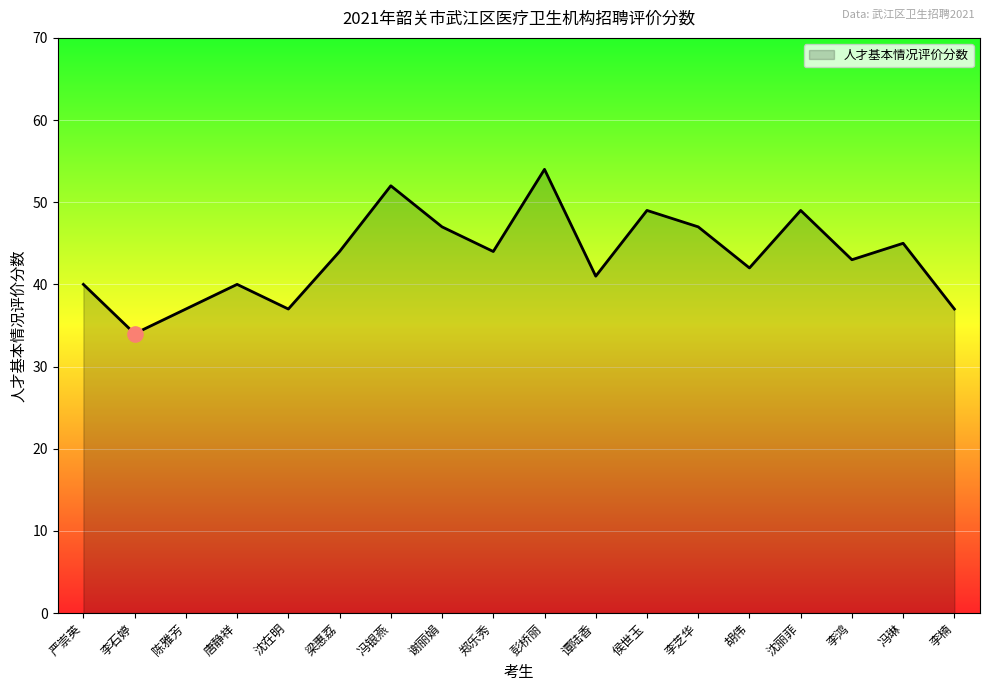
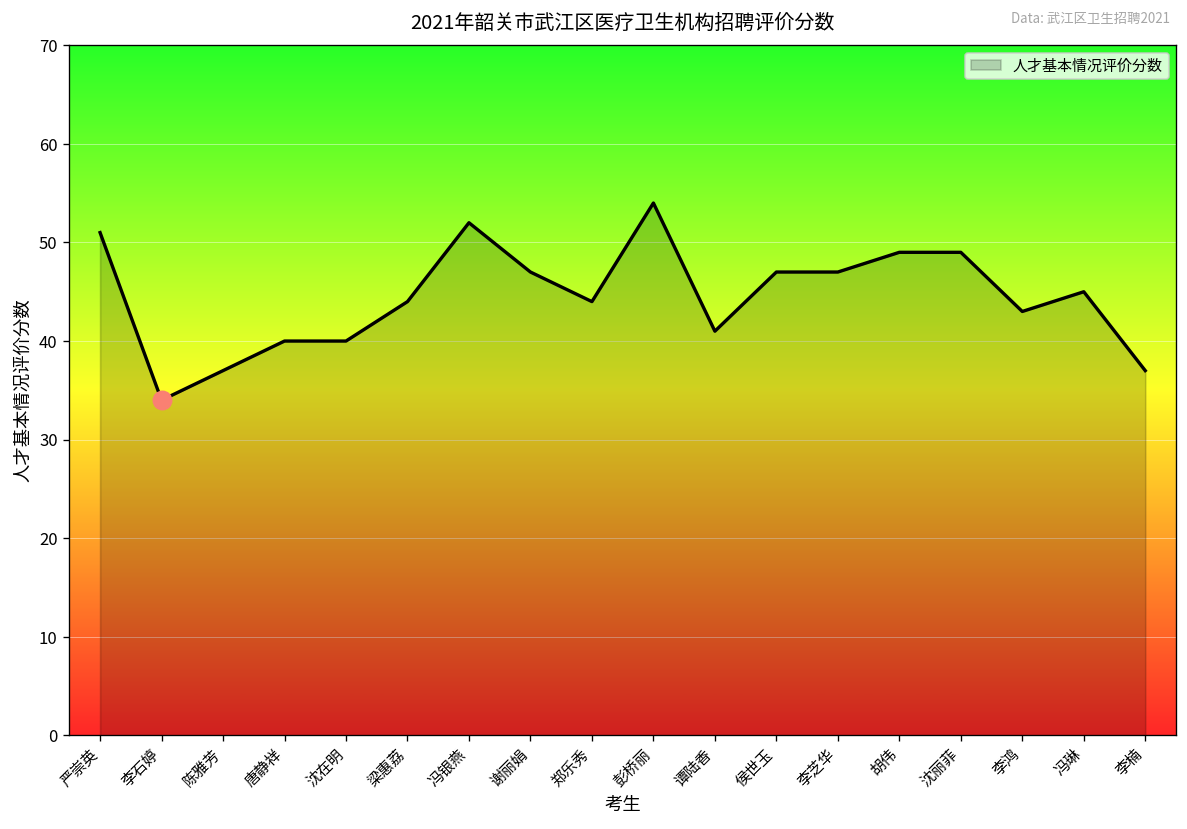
  {
    "人才基本情况评价分数": {
-     "严崇英": 40,
+     "严崇英": 51,
      "陈雅芳": 37,
      "唐静祥": 40,
-     "沈在明": 37,
+     "沈在明": 40,
      "梁惠荔": 44,
      "冯银燕": 52,
      "谢丽娟": 47,
      "郑乐秀": 44,
      "彭桥丽": 54,
      "谭陆香": 41,
-     "侯世玉": 49,
+     "侯世玉": 47,
      "李芝华": 47,
-     "胡伟": 42,
+     "胡伟": 49,
      "沈丽菲": 49,
      "李鸿": 43,
      "冯琳": 45,
      "李楠": 37
    }
  }
